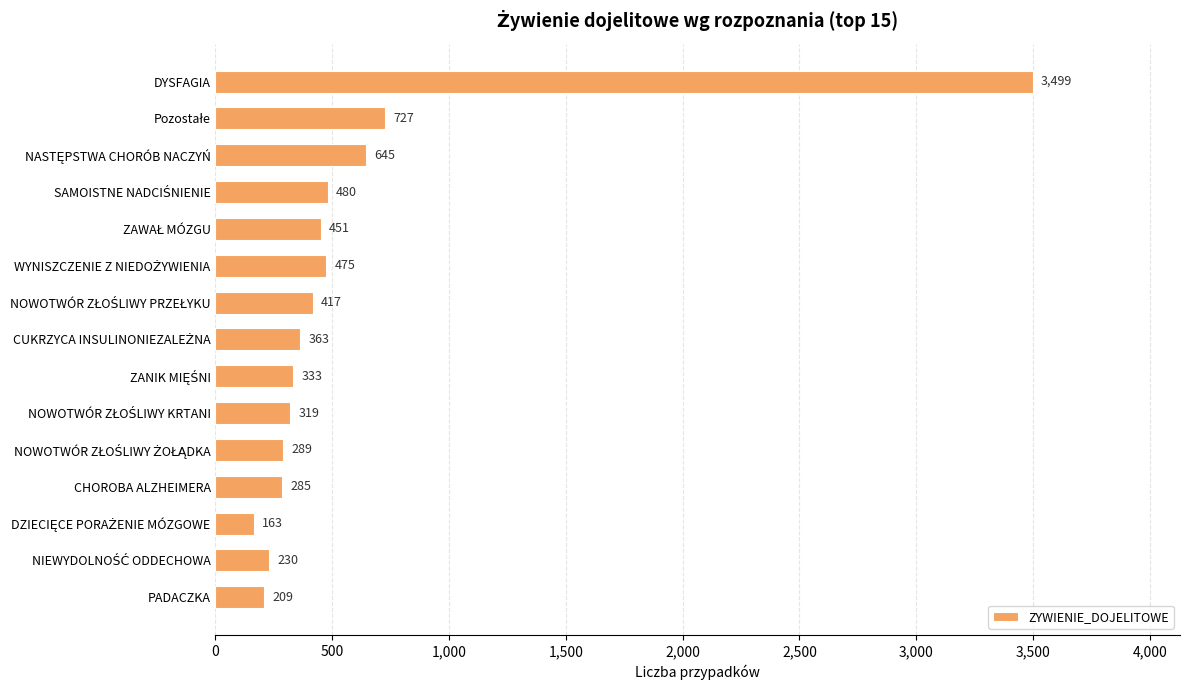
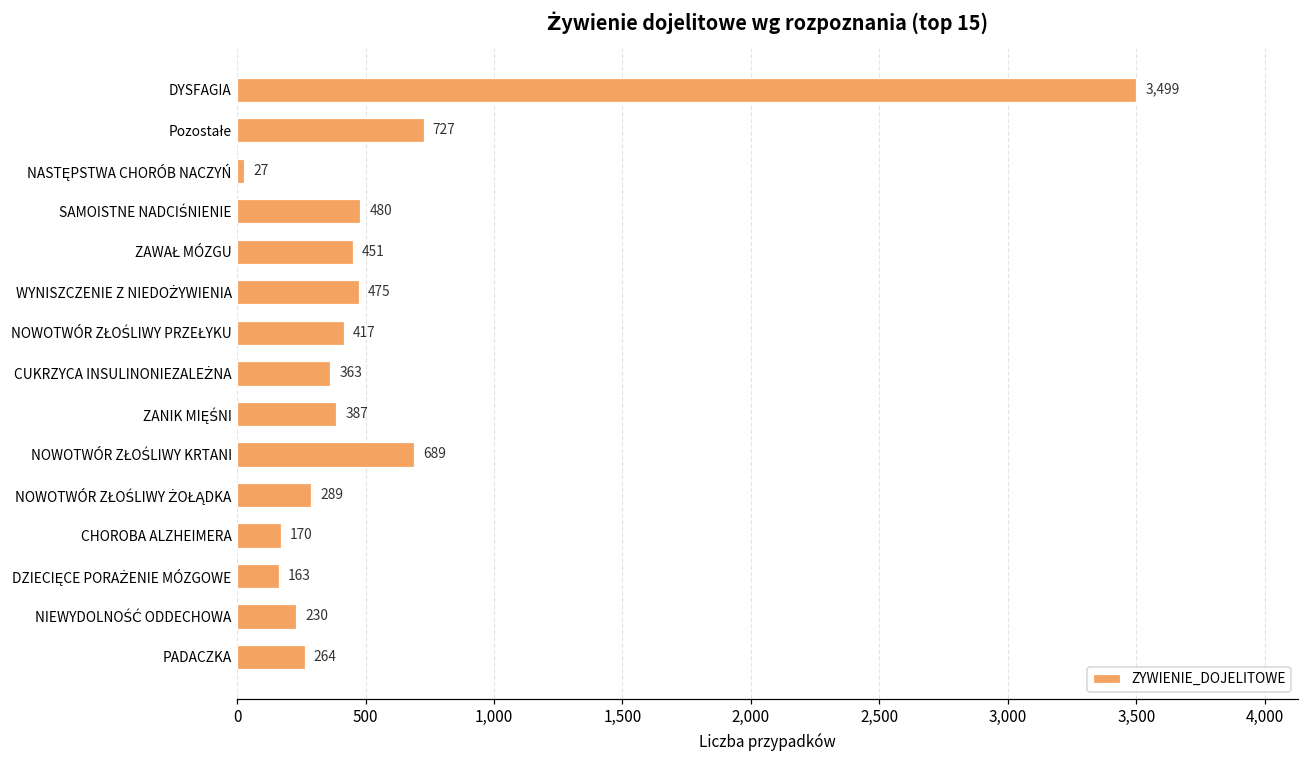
  {
    "DYSFAGIA": "3,499",
    "Pozostałe": "727",
-   "NASTĘPSTWA CHORÓB NACZYŃ": "645",
+   "NASTĘPSTWA CHORÓB NACZYŃ": "27",
    "SAMOISTNE NADCIŚNIENIE": "480",
    "ZAWAŁ MÓZGU": "451",
    "WYNISZCZENIE Z NIEDOŻYWIENIA": "475",
    "NOWOTWÓR ZŁOŚLIWY PRZEŁYKU": "417",
    "CUKRZYCA INSULINONIEZALEŻNA": "363",
-   "ZANIK MIĘŚNI": "333",
-   "NOWOTWÓR ZŁOŚLIWY KRTANI": "319",
+   "ZANIK MIĘŚNI": "387",
+   "NOWOTWÓR ZŁOŚLIWY KRTANI": "689",
    "NOWOTWÓR ZŁOŚLIWY ŻOŁĄDKA": "289",
-   "CHOROBA ALZHEIMERA": "285",
+   "CHOROBA ALZHEIMERA": "170",
    "DZIECIĘCE PORAŻENIE MÓZGOWE": "163",
    "NIEWYDOLNOŚĆ ODDECHOWA": "230",
-   "PADACZKA": "209"
+   "PADACZKA": "264"
  }
